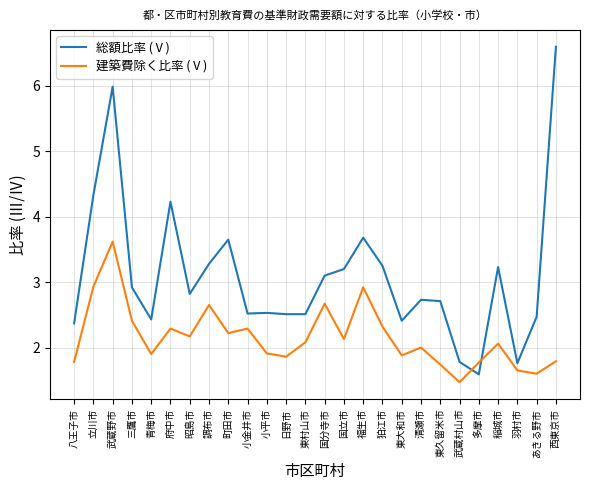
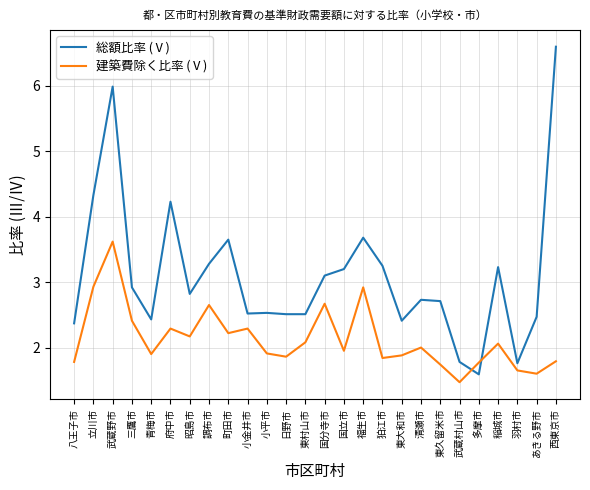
  {
    "総額比率 (Ⅴ)": {
      "八王子市": 2.4,
      "立川市": 4.3,
      "武蔵野市": 6.0,
      "三鷹市": 2.9,
      "青梅市": 2.4,
      "府中市": 4.2,
      "昭島市": 2.8,
      "調布市": 3.3,
      "町田市": 3.7,
      "小金井市": 2.5,
      "小平市": 2.5,
      "日野市": 2.5,
      "東村山市": 2.5,
      "国分寺市": 3.1,
      "国立市": 3.2,
      "福生市": 3.7,
      "狛江市": 3.3,
      "東大和市": 2.4,
      "清瀬市": 2.7,
      "東久留米市": 2.7,
      "武蔵村山市": 1.8,
      "多摩市": 1.6,
      "稲城市": 3.2,
      "羽村市": 1.8,
      "あきる野市": 2.5,
      "西東京市": 6.6
    },
    "建築費除く比率 (Ⅴ)": {
      "八王子市": 1.8,
      "立川市": 2.9,
      "武蔵野市": 3.6,
      "三鷹市": 2.4,
      "青梅市": 1.9,
      "府中市": 2.3,
      "昭島市": 2.2,
      "調布市": 2.7,
      "町田市": 2.2,
      "小金井市": 2.3,
      "小平市": 1.9,
      "日野市": 1.9,
      "東村山市": 2.1,
      "国分寺市": 2.7,
-     "国立市": 2.1,
+     "国立市": 2.0,
      "福生市": 2.9,
-     "狛江市": 2.3,
+     "狛江市": 1.8,
      "東大和市": 1.9,
      "清瀬市": 2.0,
      "東久留米市": 1.7,
      "武蔵村山市": 1.5,
      "多摩市": 1.8,
      "稲城市": 2.1,
      "羽村市": 1.7,
      "あきる野市": 1.6,
      "西東京市": 1.8
    }
  }
